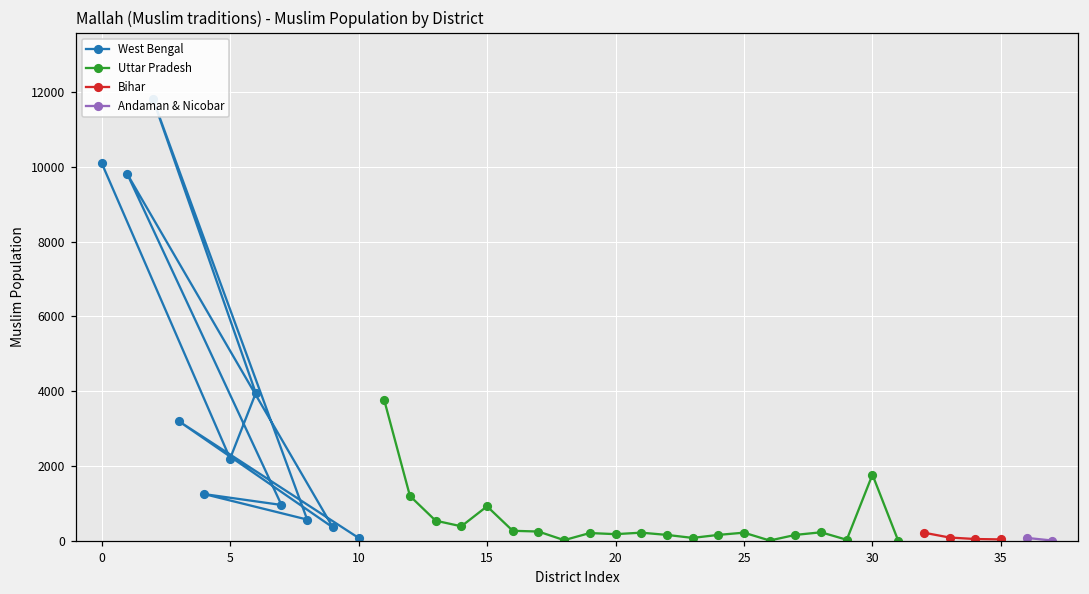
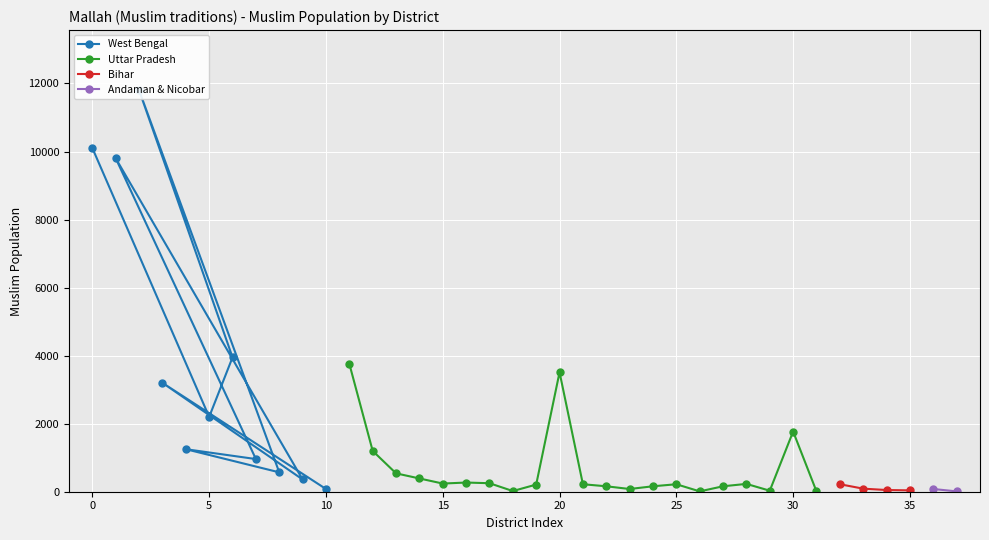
  {
    "Uttar Pradesh": {
-     "15": 900,
-     "20": 200,
+     "15": 200,
+     "20": 3500,
      "25": 200,
      "30": 1800
    },
    "Bihar": {
      "35": 0
    }
  }
